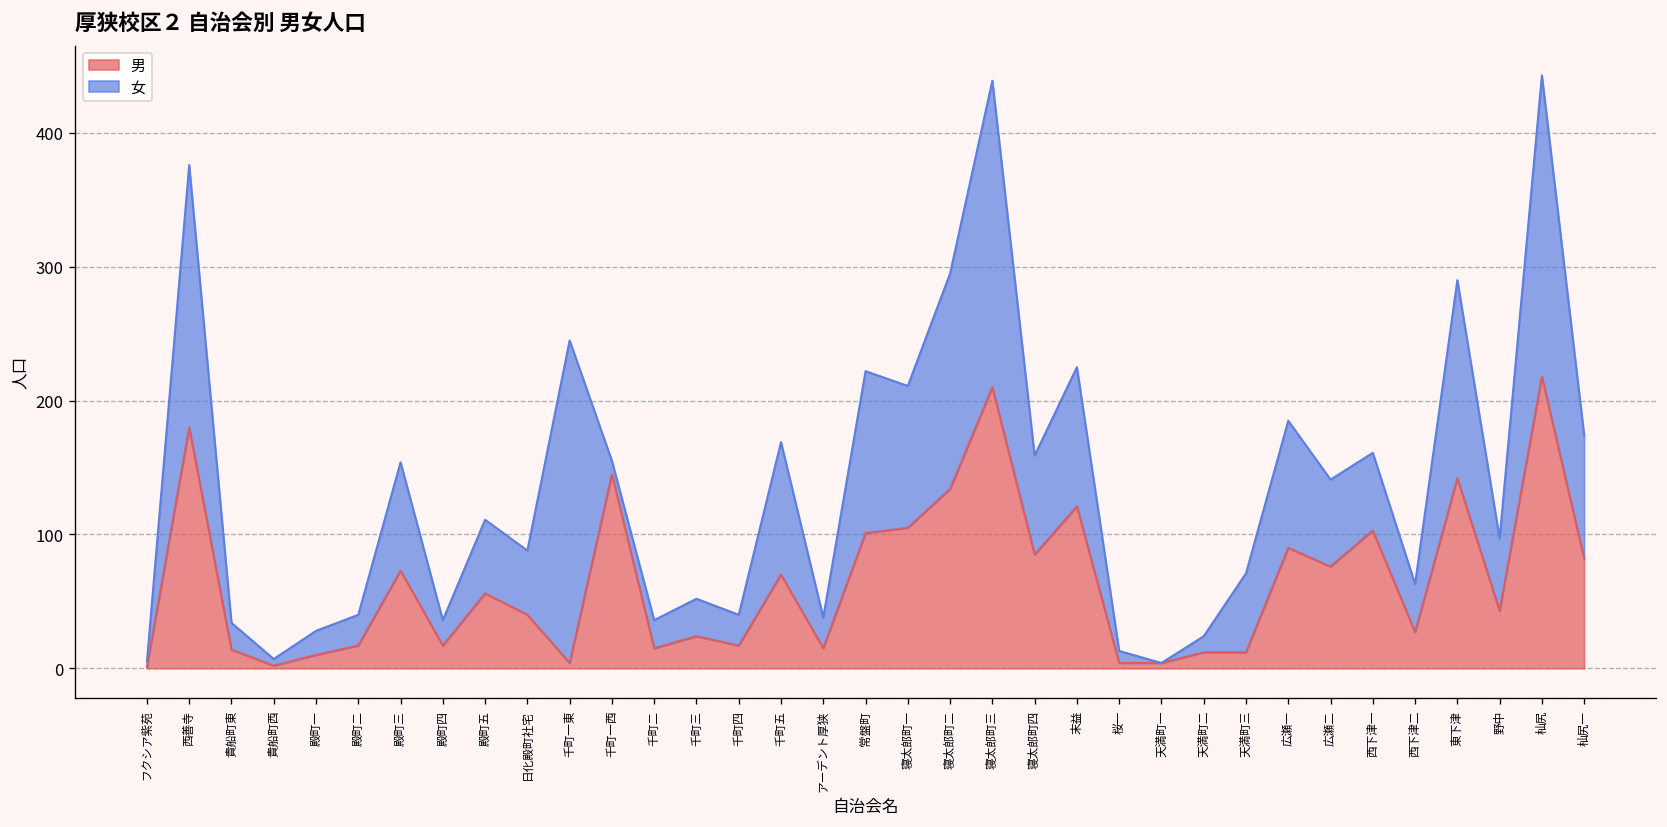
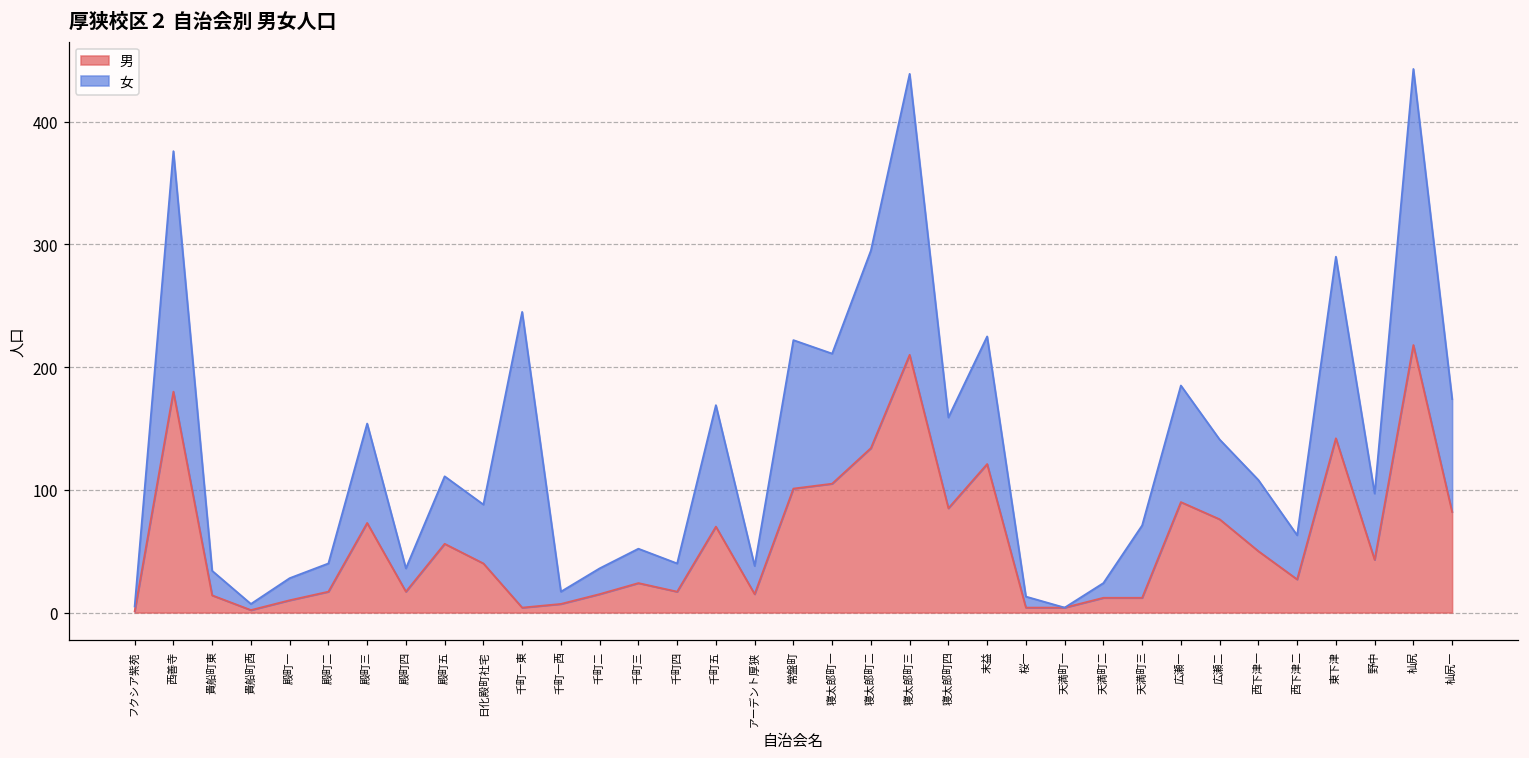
  {
    "男": {
      "フクシア紫苑": 1,
      "西善寺": 180,
      "貴船町東": 14,
      "貴船町西": 2,
      "殿町一": 10,
      "殿町二": 17,
      "殿町三": 73,
      "殿町四": 17,
      "殿町五": 56,
      "日化殿町社宅": 40,
      "千町一東": 4,
-     "千町一西": 145,
+     "千町一西": 7,
      "千町二": 15,
      "千町三": 24,
      "千町四": 17,
      "千町五": 70,
      "アーデント厚狭": 15,
      "常盤町": 101,
      "寝太郎町一": 105,
      "寝太郎町二": 134,
      "寝太郎町三": 210,
      "寝太郎町四": 85,
      "末益": 121,
      "桜一": 4,
      "天満町二": 12,
      "天満町三": 12,
      "広瀬一": 90,
      "広瀬二": 76,
-     "西下津一": 103,
+     "西下津一": 50,
      "西下津二": 27,
      "東下津": 142,
      "野中": 43,
      "杣尻": 218,
      "杣尻一": 82
    },
    "女": {
      "フクシア紫苑": 4,
      "西善寺": 196,
      "貴船町東": 20,
      "貴船町西": 5,
      "殿町一": 18,
      "殿町二": 23,
      "殿町三": 81,
      "殿町四": 19,
      "殿町五": 55,
      "日化殿町社宅": 48,
      "千町一東": 241,
      "千町一西": 10,
      "千町二": 21,
      "千町三": 28,
      "千町四": 23,
      "千町五": 99,
      "アーデント厚狭": 23,
      "常盤町": 121,
      "寝太郎町一": 106,
      "寝太郎町二": 161,
      "寝太郎町三": 229,
      "寝太郎町四": 74,
      "末益": 104,
      "桜一": 9,
      "天満町二": 12,
      "天満町三": 59,
      "広瀬一": 95,
      "広瀬二": 65,
      "西下津一": 58,
      "西下津二": 36,
      "東下津": 148,
      "野中": 54,
      "杣尻": 225,
      "杣尻一": 92
    }
  }
